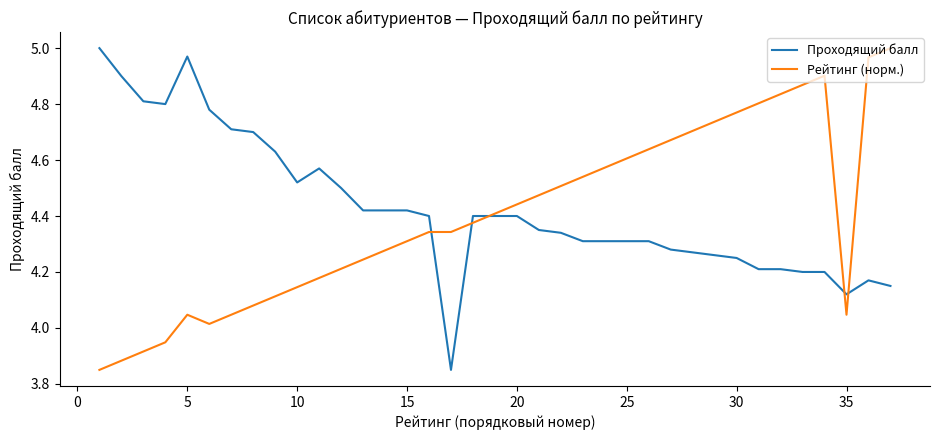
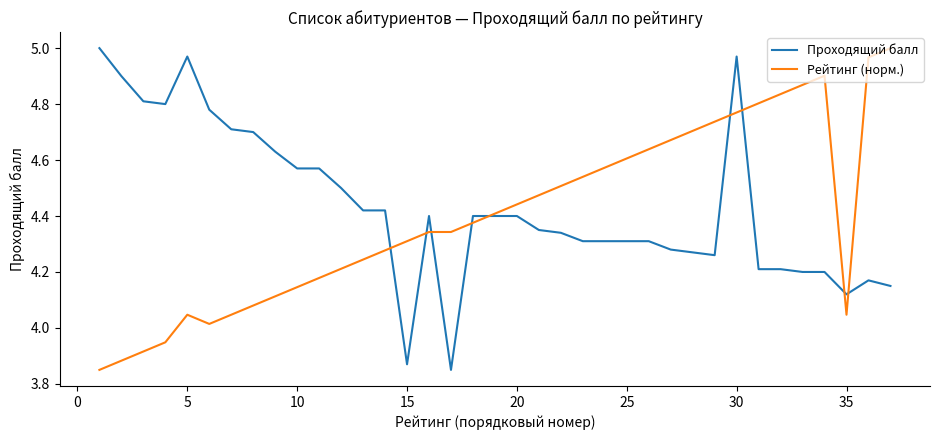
  {
    "Проходящий балл": {
      "5": 4.97,
-     "10": 4.52,
-     "15": 4.42,
+     "10": 4.57,
+     "15": 3.87,
      "20": 4.40,
      "25": 4.31,
-     "30": 4.25,
+     "30": 4.97,
      "35": 4.12
    },
    "Рейтинг (норм.)": {
      "5": 4.05,
      "10": 4.15,
      "15": 4.31,
      "20": 4.44,
      "25": 4.61,
      "30": 4.77,
      "35": 4.05
    }
  }
